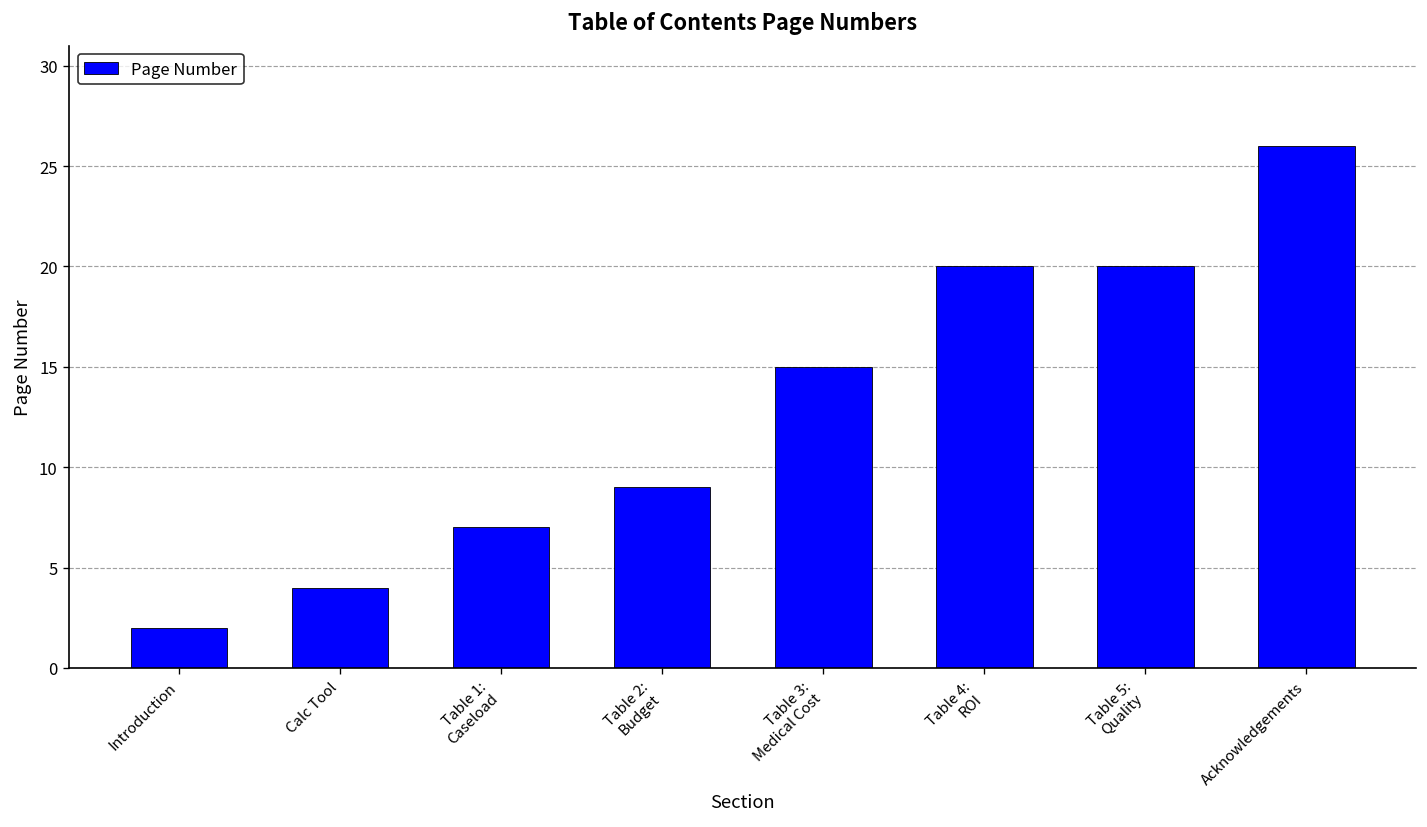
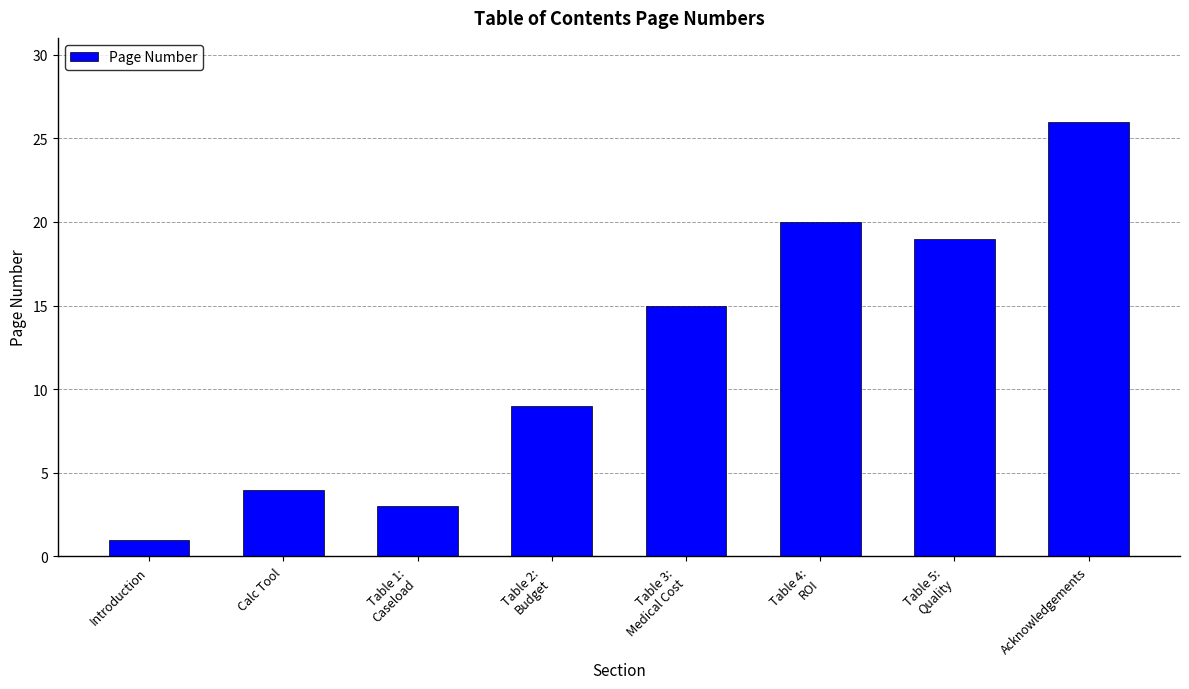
  {
-   "Introduction": 2,
+   "Introduction": 1,
    "Calc Tool": 4,
-   "Table 1: Caseload": 7,
+   "Table 1: Caseload": 3,
    "Table 2: Budget": 9,
    "Table 3: Medical Cost": 15,
    "Table 4: ROI": 20,
-   "Table 5: Quality": 20,
+   "Table 5: Quality": 19,
    "Acknowledgements": 26
  }
